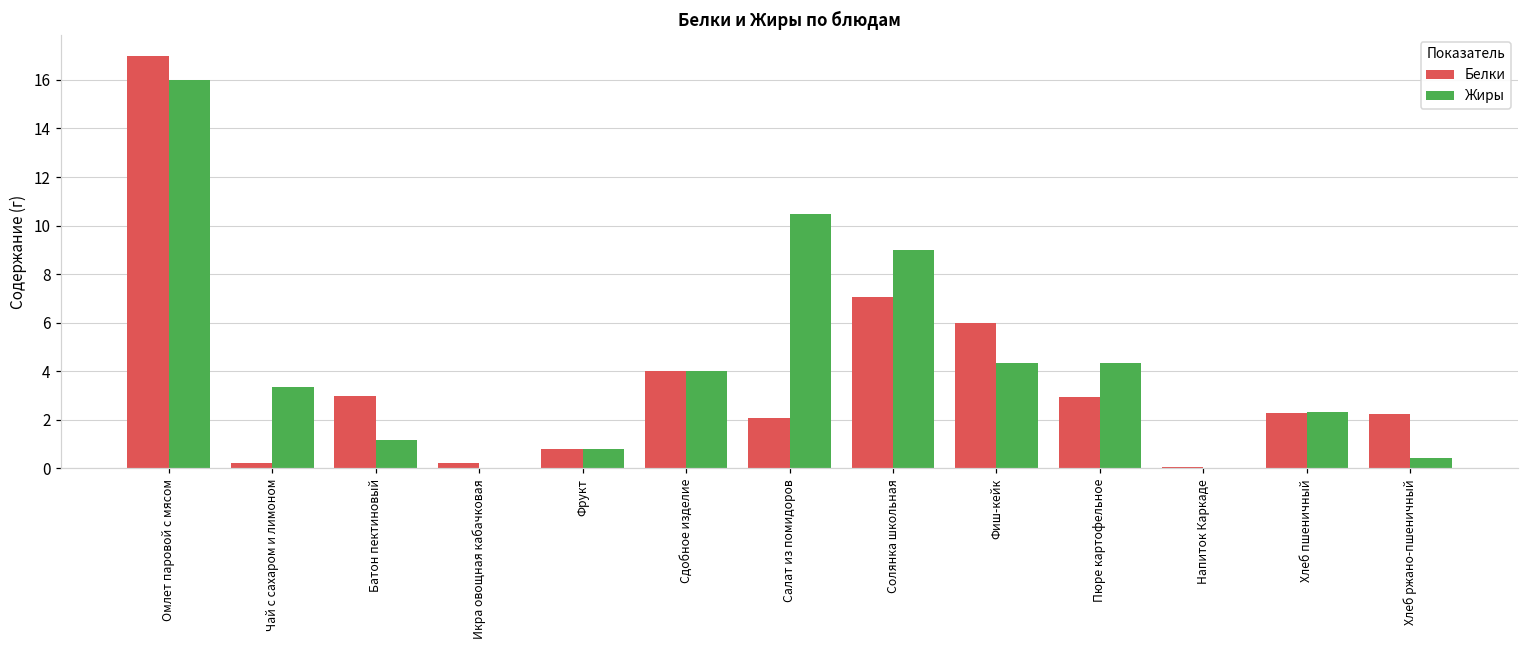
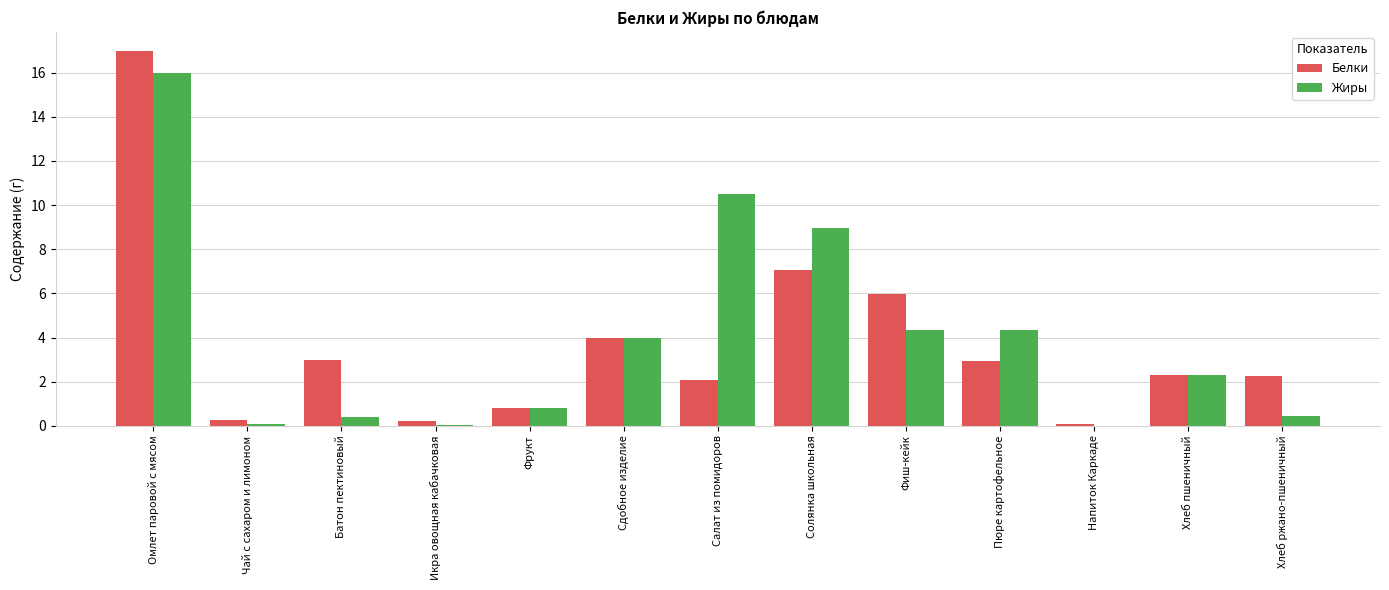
  {
    "Белки": {
      "Омлет паровой с мясом": 17.0,
      "Чай с сахаром и лимоном": 0.2,
      "Батон пектиновый": 3.0,
      "Икра овощная кабачковая": 0.2,
      "Фрукт": 0.8,
      "Сдобное изделие": 4.0,
      "Салат из помидоров": 2.1,
      "Солянка школьная": 7.0,
      "Фиш-кейк": 6.0,
      "Пюре картофельное": 2.9,
      "Хлеб пшеничный": 2.3,
      "Хлеб ржано-пшеничный": 2.2
    },
    "Жиры": {
      "Омлет паровой с мясом": 16.0,
-     "Чай с сахаром и лимоном": 3.4,
-     "Батон пектиновый": 1.2,
+     "Чай с сахаром и лимоном": 0.1,
+     "Батон пектиновый": 0.4,
      "Фрукт": 0.8,
      "Сдобное изделие": 4.0,
      "Салат из помидоров": 10.5,
      "Солянка школьная": 9.0,
      "Фиш-кейк": 4.3,
      "Пюре картофельное": 4.3,
      "Напиток Каркаде": 0.0,
      "Хлеб пшеничный": 2.3,
      "Хлеб ржано-пшеничный": 0.4
    }
  }
